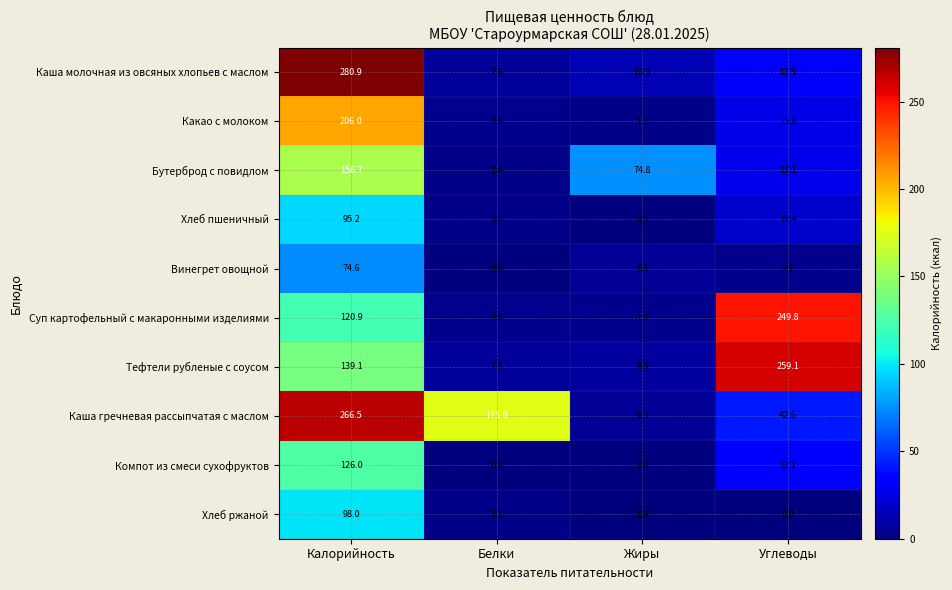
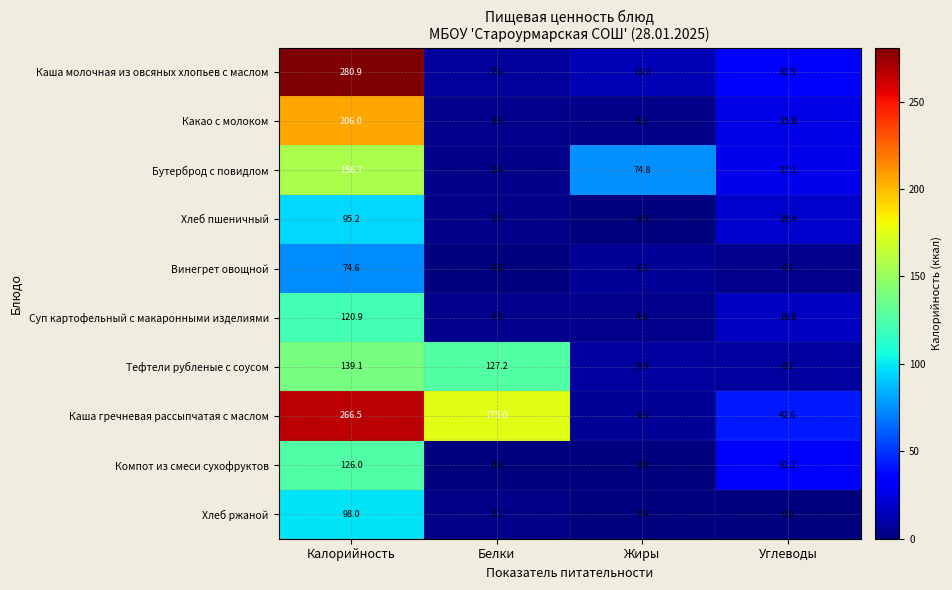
  {
    "Каша молочная из овсяных хлопьев с маслом": {
      "Калорийность": 280.9,
      "Белки": 7.6,
      "Жиры": 13.3,
      "Углеводы": 32.5
    },
    "Какао с молоком": {
      "Калорийность": 206.0,
      "Белки": 3.8,
      "Жиры": 3.2,
      "Углеводы": 25.8
    },
    "Бутерброд с повидлом": {
      "Калорийность": 156.7,
      "Белки": 2.4,
      "Жиры": 74.8,
      "Углеводы": 27.1
    },
    "Хлеб пшеничный": {
      "Калорийность": 95.2,
      "Белки": 3.0,
      "Жиры": 0.3,
      "Углеводы": 19.4
    },
    "Винегрет овощной": {
      "Калорийность": 74.6,
      "Белки": 0.8,
      "Жиры": 6.1,
      "Углеводы": 4.1
    },
    "Суп картофельный с макаронными изделиями": {
      "Калорийность": 120.9,
      "Белки": 4.0,
      "Жиры": 4.0,
-     "Углеводы": 249.8
+     "Углеводы": 16.8
    },
    "Тефтели рубленые с соусом": {
      "Калорийность": 139.1,
-     "Белки": 7.5,
+     "Белки": 127.2,
      "Жиры": 8.4,
-     "Углеводы": 259.1
+     "Углеводы": 8.1
    },
    "Каша гречневая рассыпчатая с маслом": {
      "Калорийность": 266.5,
      "Белки": 175.0,
      "Жиры": 6.3,
      "Углеводы": 42.6
    },
    "Компот из смеси сухофруктов": {
      "Калорийность": 126.0,
      "Белки": 0.6,
      "Жиры": 0.0,
      "Углеводы": 32.2
    },
    "Хлеб ржаной": {
      "Калорийность": 98.0,
      "Белки": 3.1,
      "Жиры": 0.4,
      "Углеводы": 0.0
    }
  }
